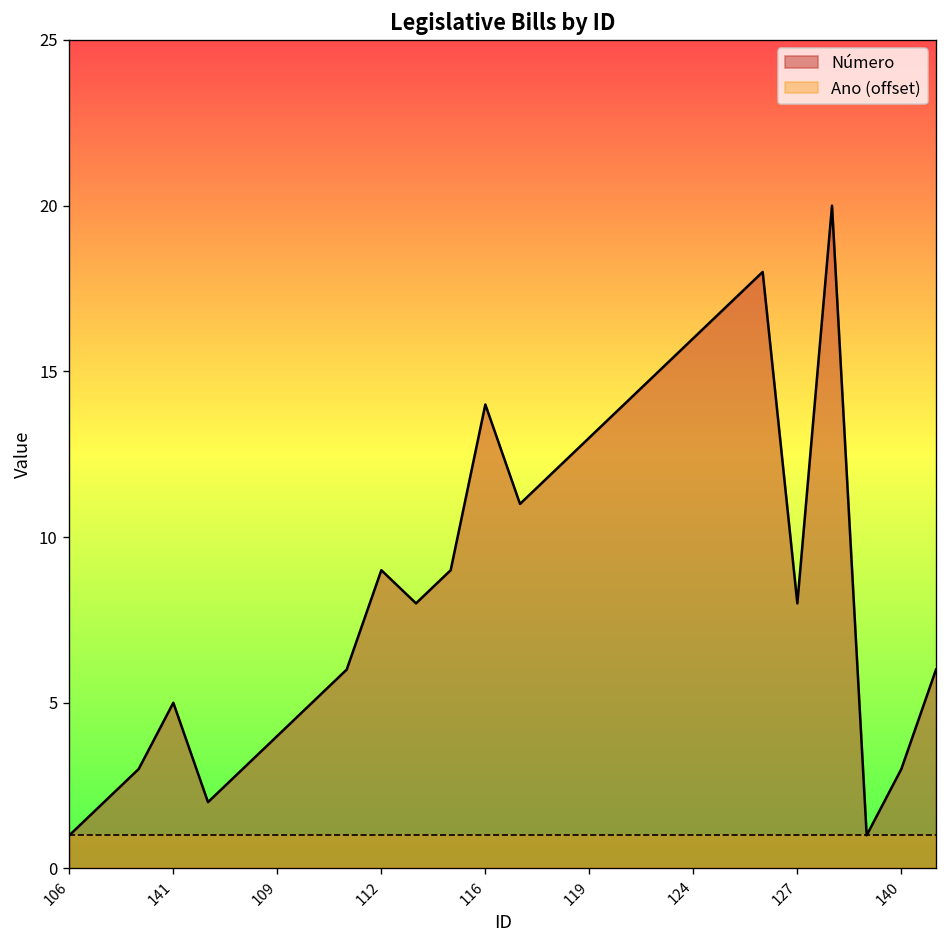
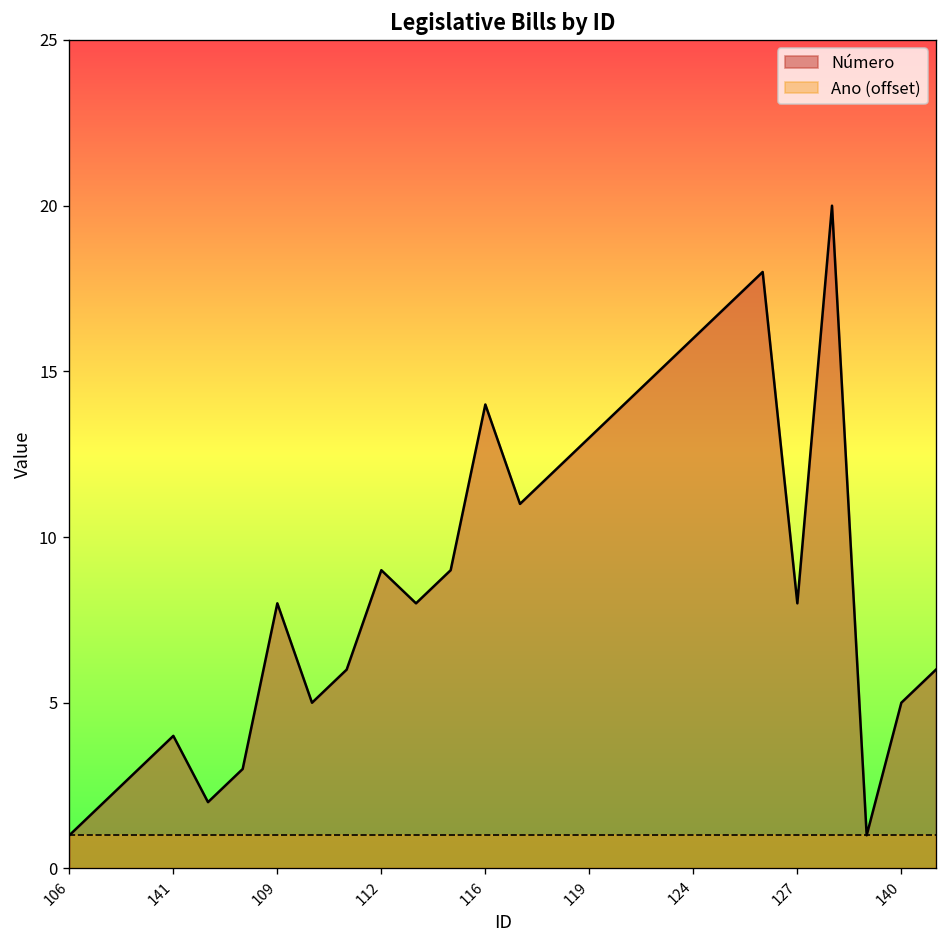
  {
    "Número": {
-     "141": 5,
-     "109": 4,
+     "141": 4,
+     "109": 8,
      "112": 9,
      "116": 14,
      "119": 13,
      "124": 16,
      "127": 8,
-     "140": 3
+     "140": 5
    },
    "Ano (offset)": {
      "141": 1,
      "109": 1,
      "112": 1,
      "116": 1,
      "119": 1,
      "124": 1,
      "127": 1,
      "140": 1
    }
  }
